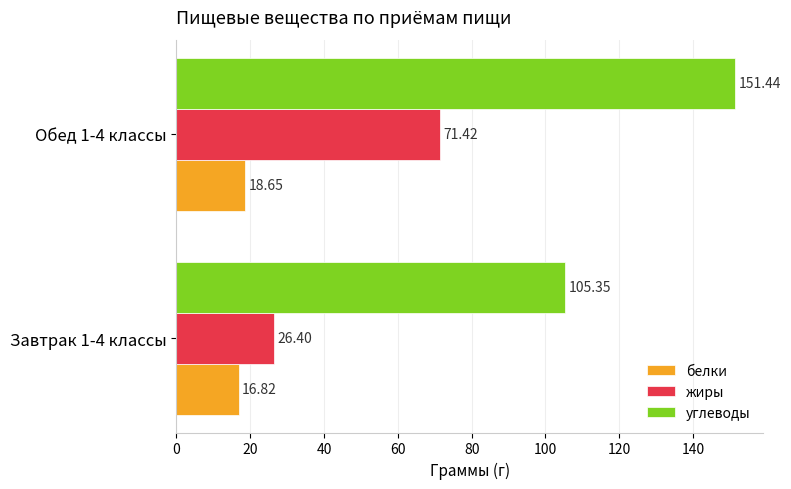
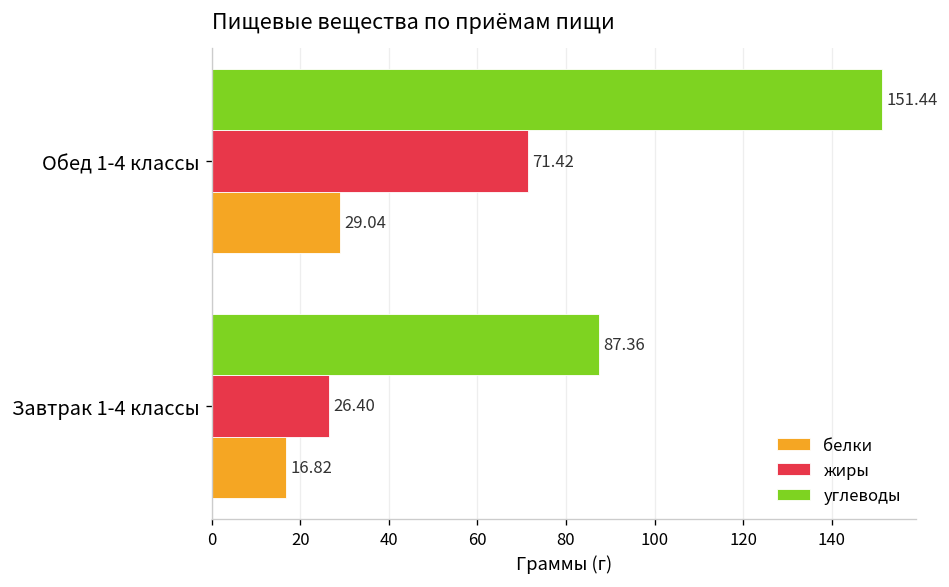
  {
    "белки": {
-     "Обед 1-4 классы": 18.65,
+     "Обед 1-4 классы": 29.04,
      "Завтрак 1-4 классы": 16.82
    },
    "жиры": {
      "Обед 1-4 классы": 71.42,
      "Завтрак 1-4 классы": 26.40
    },
    "углеводы": {
      "Обед 1-4 классы": 151.44,
-     "Завтрак 1-4 классы": 105.35
+     "Завтрак 1-4 классы": 87.36
    }
  }
